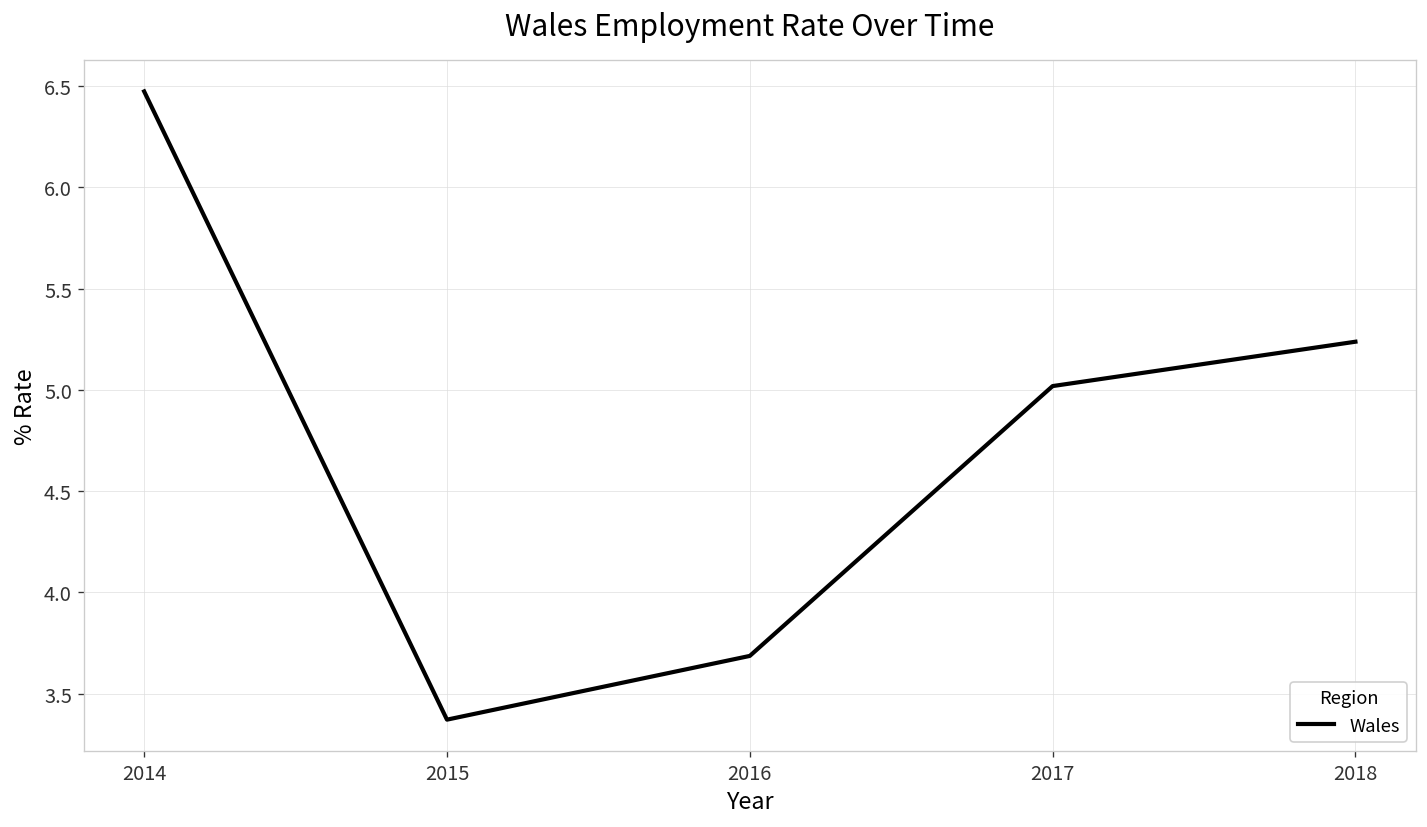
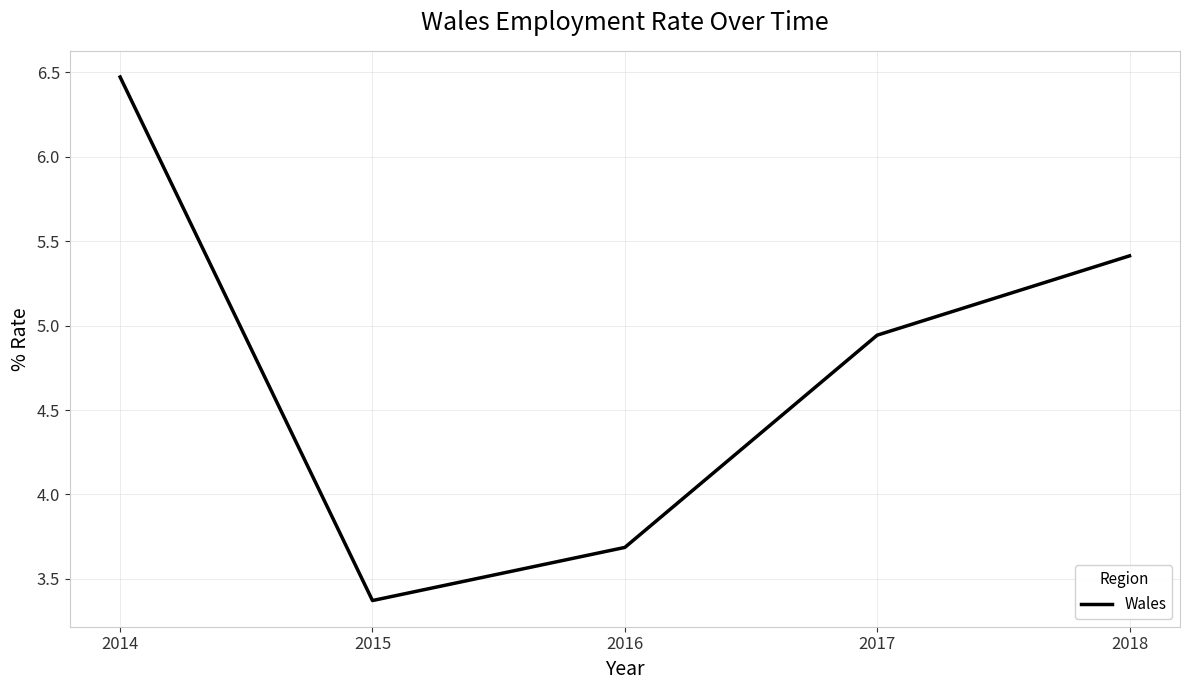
  {
    "2014": 6.47,
    "2015": 3.37,
    "2016": 3.69,
-   "2017": 5.02,
-   "2018": 5.24
+   "2017": 4.94,
+   "2018": 5.41
  }
